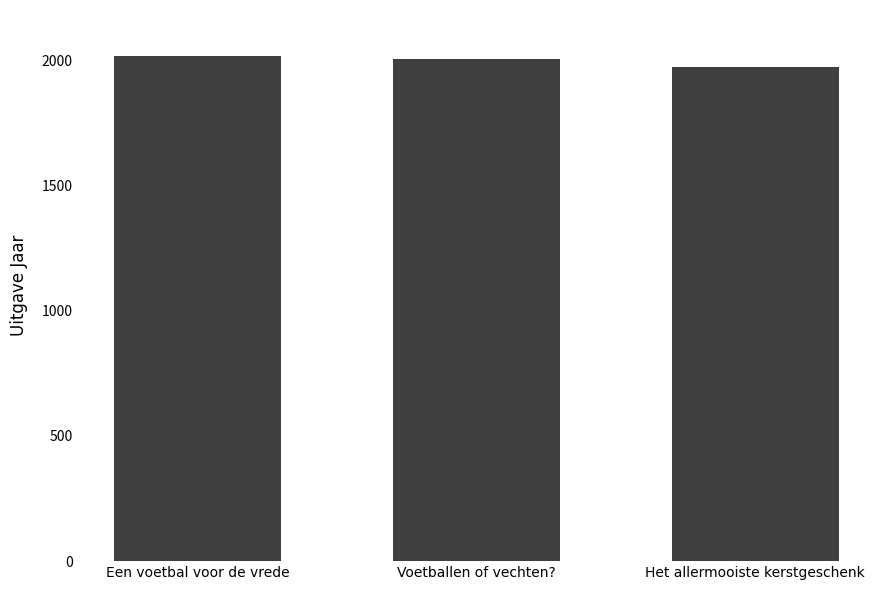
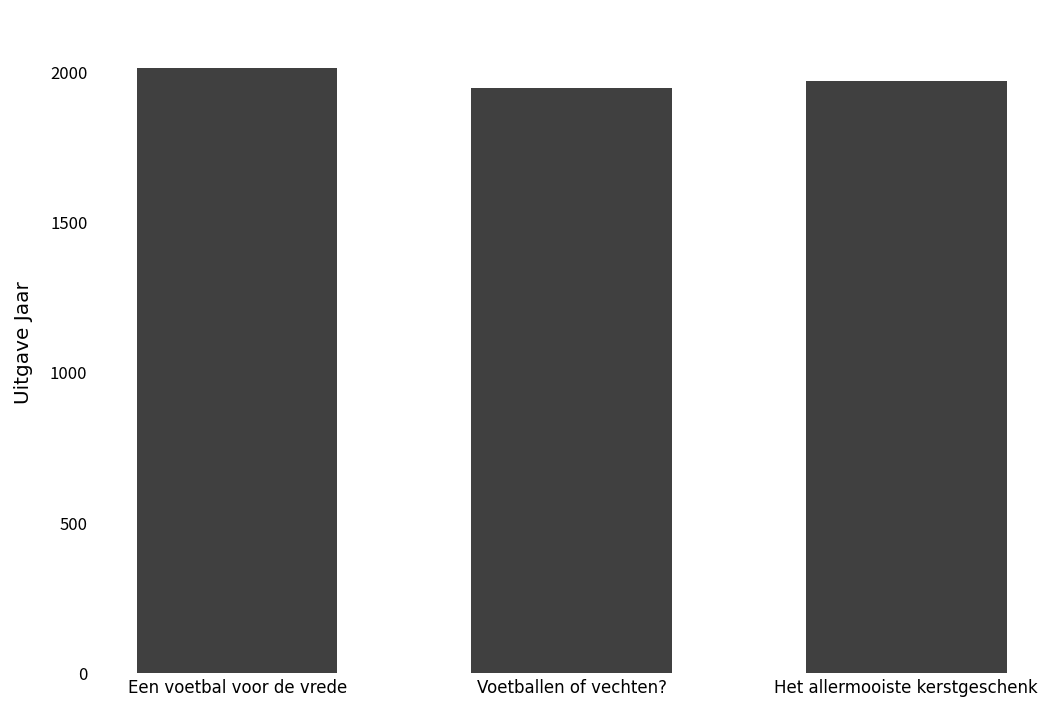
  {
    "Een voetbal voor de vrede": 2020,
-   "Voetballen of vechten?": 2010,
+   "Voetballen of vechten?": 1950,
    "Het allermooiste kerstgeschenk": 1970
  }
